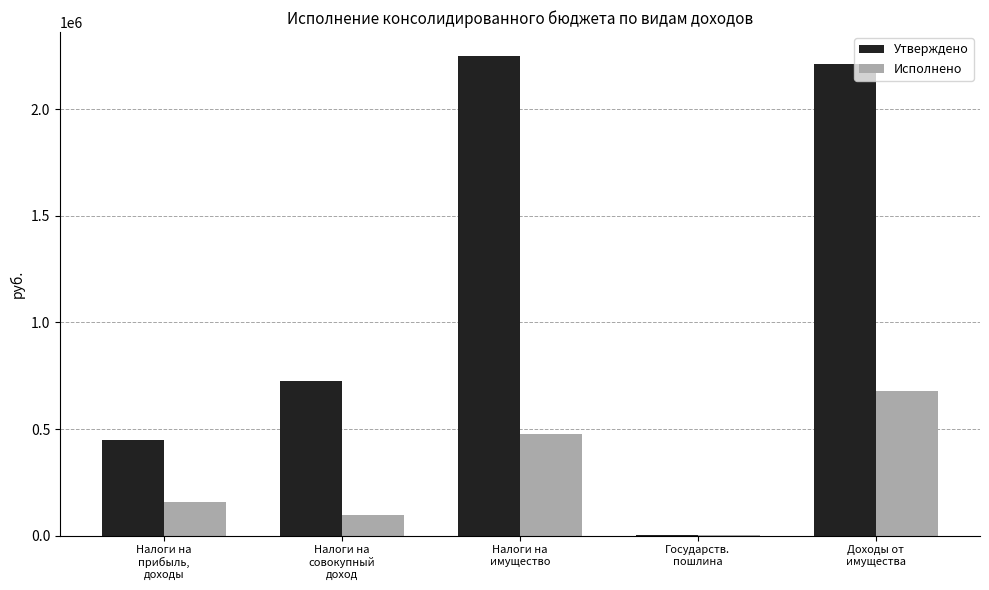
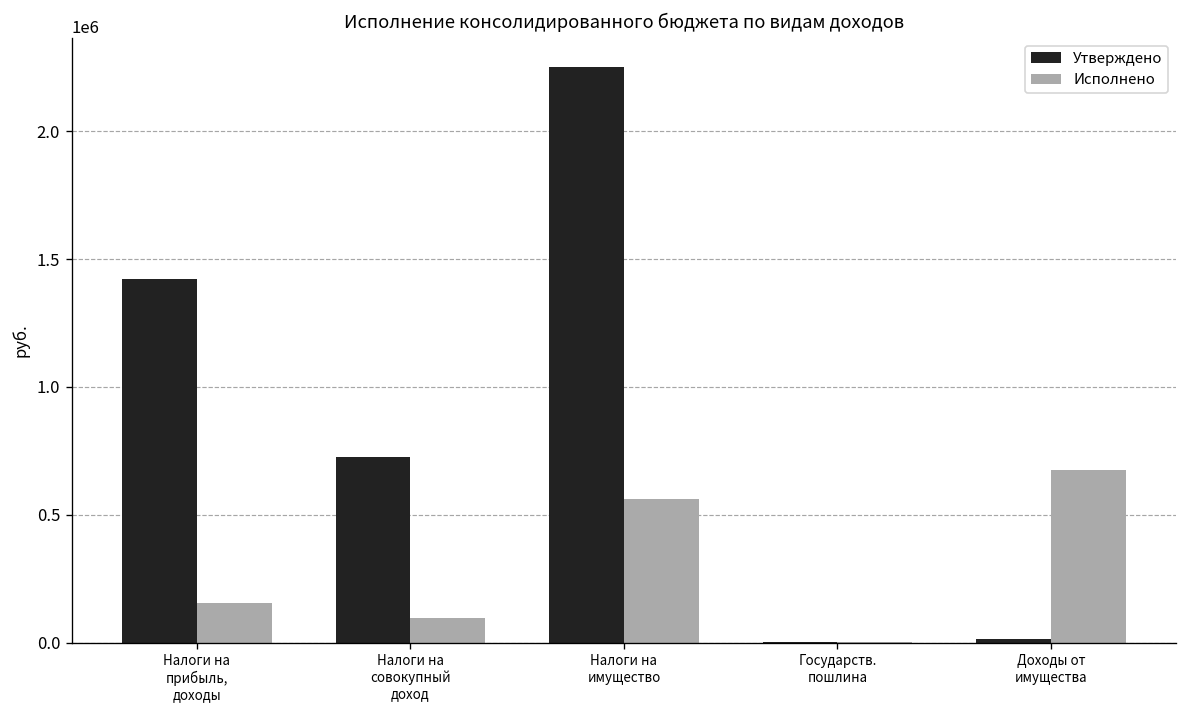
  {
    "Утверждено": {
-     "Налоги на прибыль, доходы": 450000,
+     "Налоги на прибыль, доходы": 1420000,
      "Налоги на совокупный доход": 720000,
      "Налоги на имущество": 2250000,
-     "Доходы от имущества": 2210000
+     "Доходы от имущества": 20000
    },
    "Исполнено": {
      "Налоги на прибыль, доходы": 160000,
      "Налоги на совокупный доход": 100000,
-     "Налоги на имущество": 480000,
+     "Налоги на имущество": 560000,
      "Доходы от имущества": 680000
    }
  }
